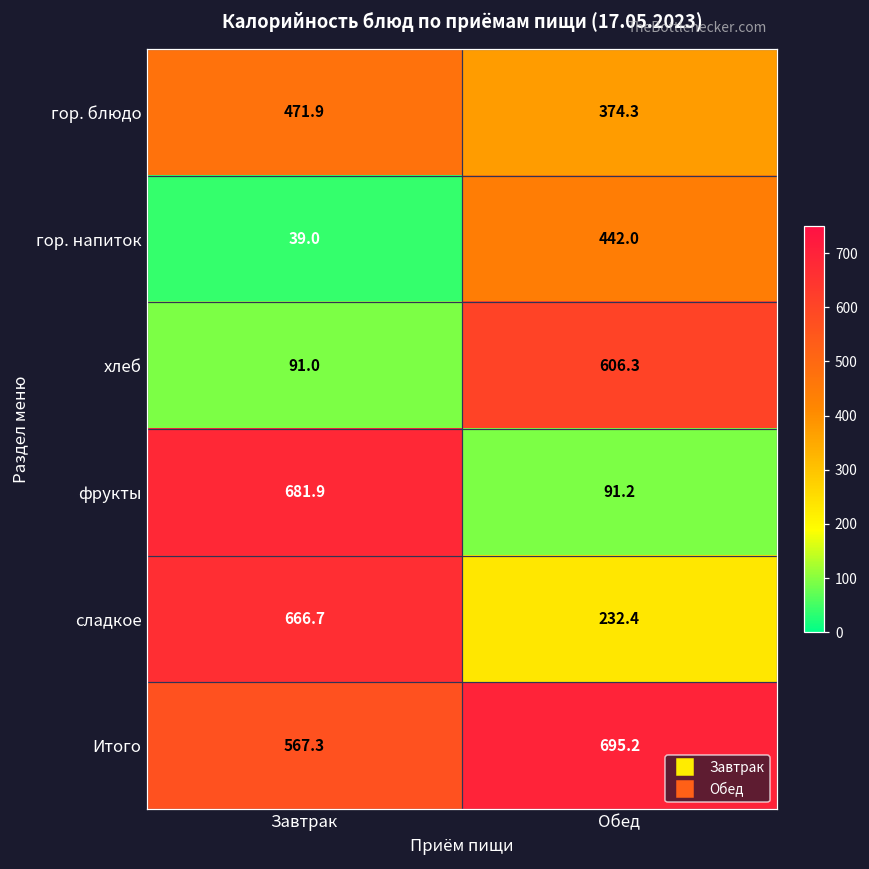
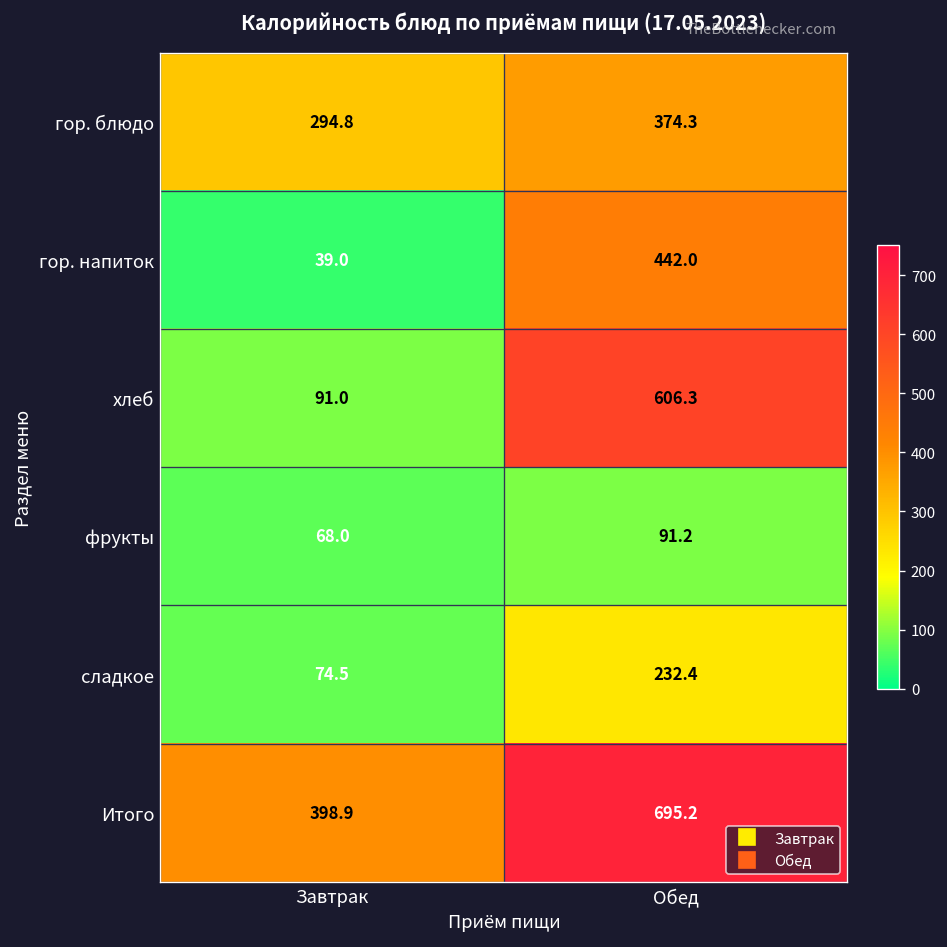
  {
    "гор. блюдо": {
-     "Завтрак": 471.9,
+     "Завтрак": 294.8,
      "Обед": 374.3
    },
    "гор. напиток": {
      "Завтрак": 39.0,
      "Обед": 442.0
    },
    "хлеб": {
      "Завтрак": 91.0,
      "Обед": 606.3
    },
    "фрукты": {
-     "Завтрак": 681.9,
+     "Завтрак": 68.0,
      "Обед": 91.2
    },
    "сладкое": {
-     "Завтрак": 666.7,
+     "Завтрак": 74.5,
      "Обед": 232.4
    },
    "Итого": {
-     "Завтрак": 567.3,
+     "Завтрак": 398.9,
      "Обед": 695.2
    }
  }
